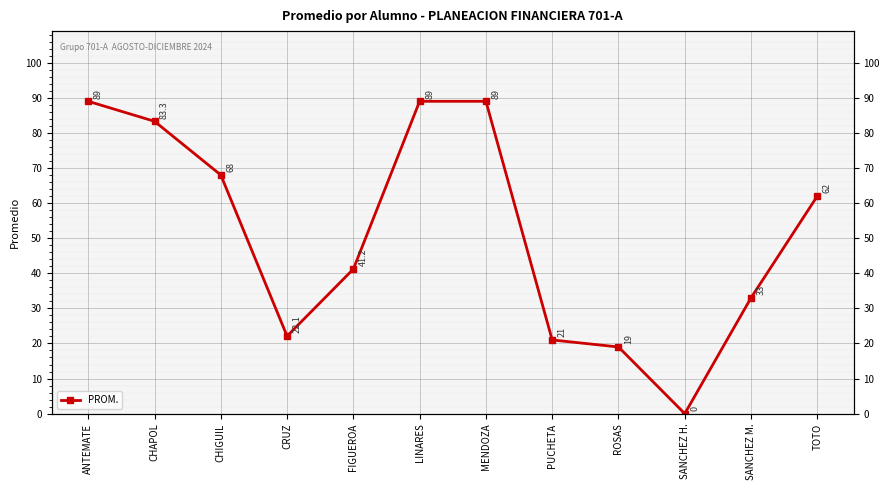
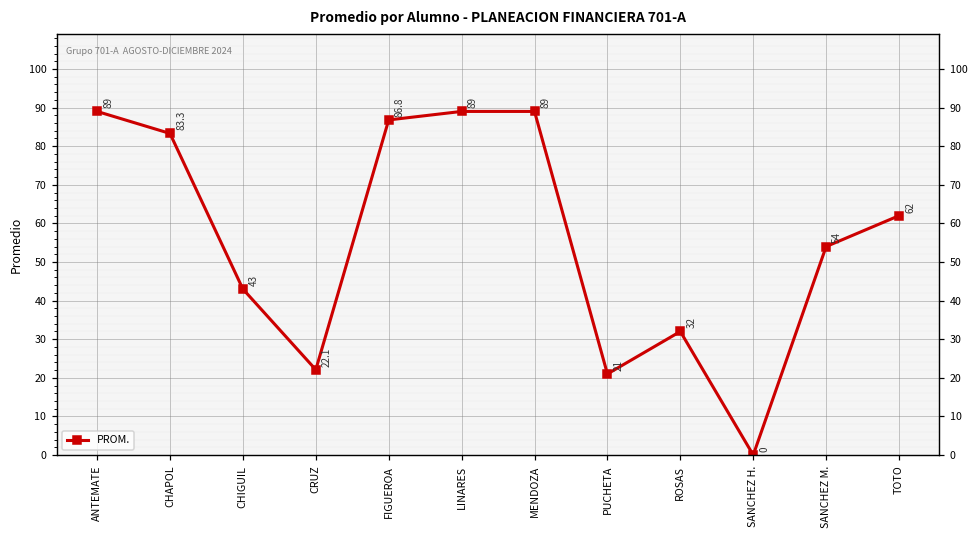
  {
    "ANTEMATE": 89,
    "CHAPOL": 83.3,
-   "CHIGUIL": 68,
+   "CHIGUIL": 43,
    "CRUZ": 22.1,
-   "FIGUEROA": 41.2,
+   "FIGUEROA": 86.8,
    "LINARES": 89,
    "MENDOZA": 89,
    "PUCHETA": 21,
-   "ROSAS": 19,
+   "ROSAS": 32,
    "SANCHEZ H.": 0,
-   "SANCHEZ M.": 33,
+   "SANCHEZ M.": 54,
    "TOTO": 62
  }
